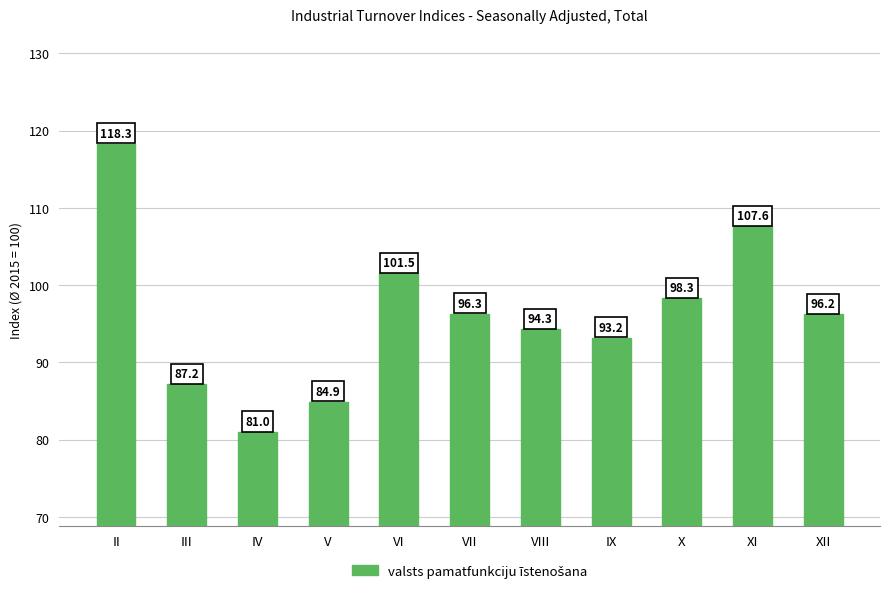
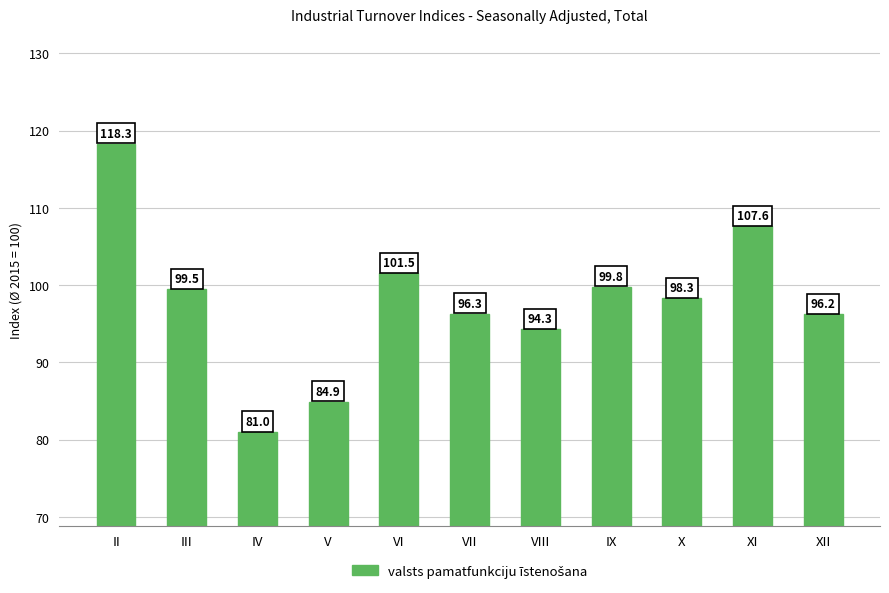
  {
-   "III": 87.2,
-   "IX": 93.2
+   "III": 99.5,
+   "IX": 99.8
  }
